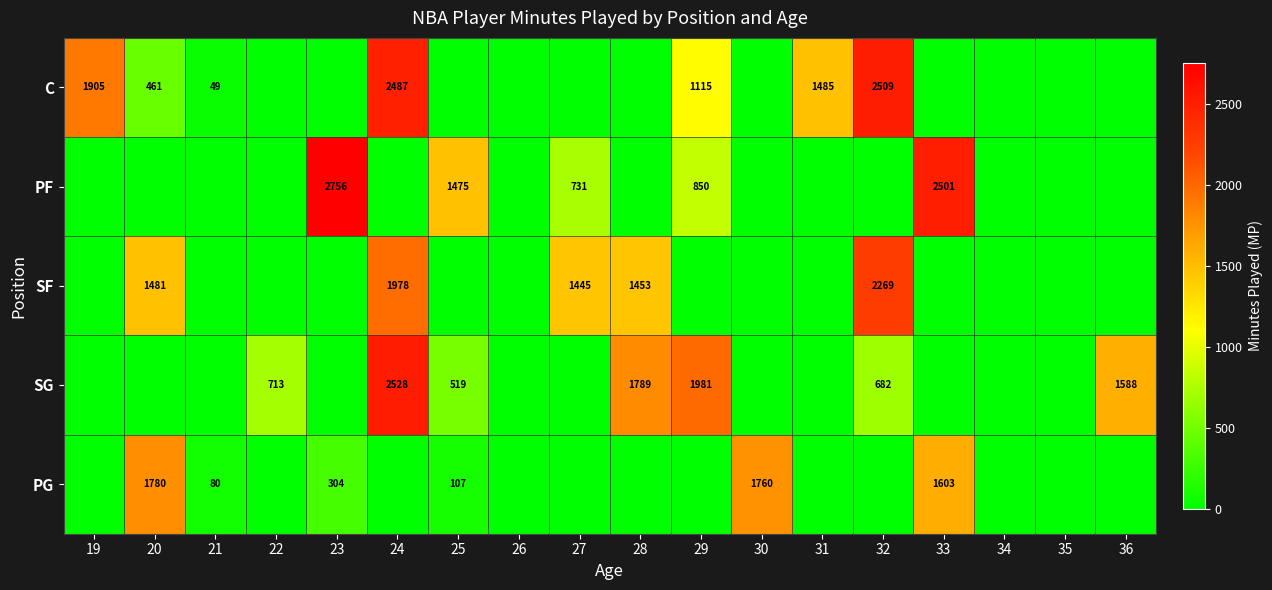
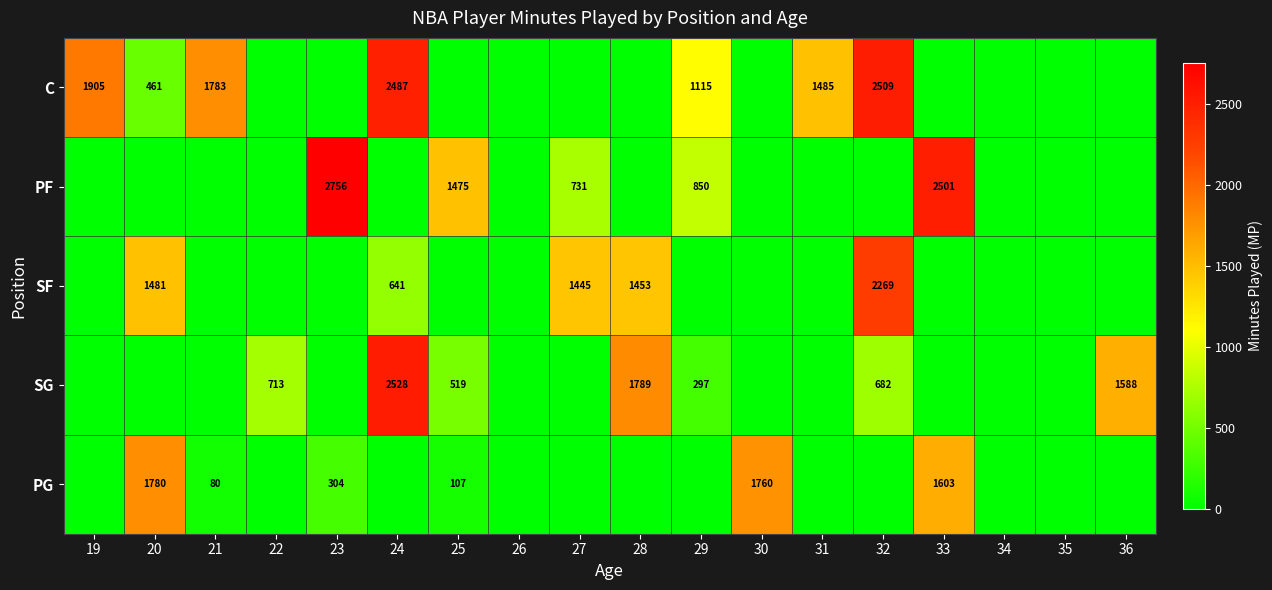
  {
    "C": {
      "19": 1905,
      "20": 461,
-     "21": 49,
+     "21": 1783,
      "24": 2487,
      "29": 1115,
      "31": 1485,
      "32": 2509
    },
    "PF": {
      "23": 2756,
      "25": 1475,
      "27": 731,
      "29": 850,
      "33": 2501
    },
    "SF": {
      "20": 1481,
-     "24": 1978,
+     "24": 641,
      "27": 1445,
      "28": 1453,
      "32": 2269
    },
    "SG": {
      "22": 713,
      "24": 2528,
      "25": 519,
      "28": 1789,
-     "29": 1981,
+     "29": 297,
      "32": 682,
      "36": 1588
    },
    "PG": {
      "20": 1780,
      "21": 80,
      "23": 304,
      "25": 107,
      "30": 1760,
      "33": 1603
    }
  }
